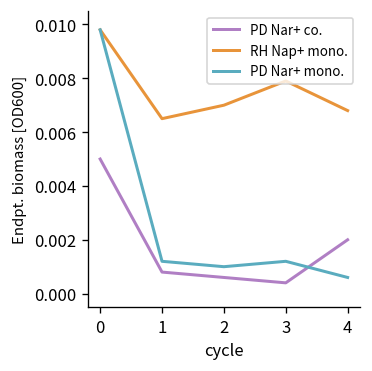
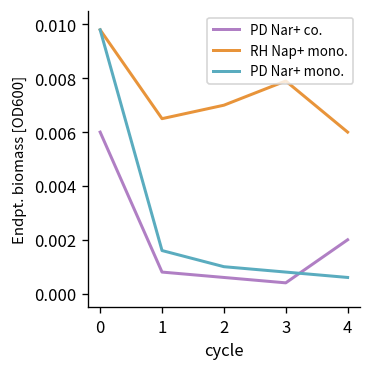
  {
    "PD Nar+ co.": {
-     "0": 0.005,
+     "0": 0.006,
      "1": 0.0008,
      "2": 0.0006,
      "3": 0.0004,
      "4": 0.002
    },
    "RH Nap+ mono.": {
      "1": 0.0065,
      "2": 0.0070,
      "3": 0.0079,
-     "4": 0.0068
+     "4": 0.0060
    },
    "PD Nar+ mono.": {
-     "1": 0.0012,
+     "1": 0.0016,
      "2": 0.0010,
-     "3": 0.0012,
+     "3": 0.0008,
      "4": 0.0006
    }
  }
